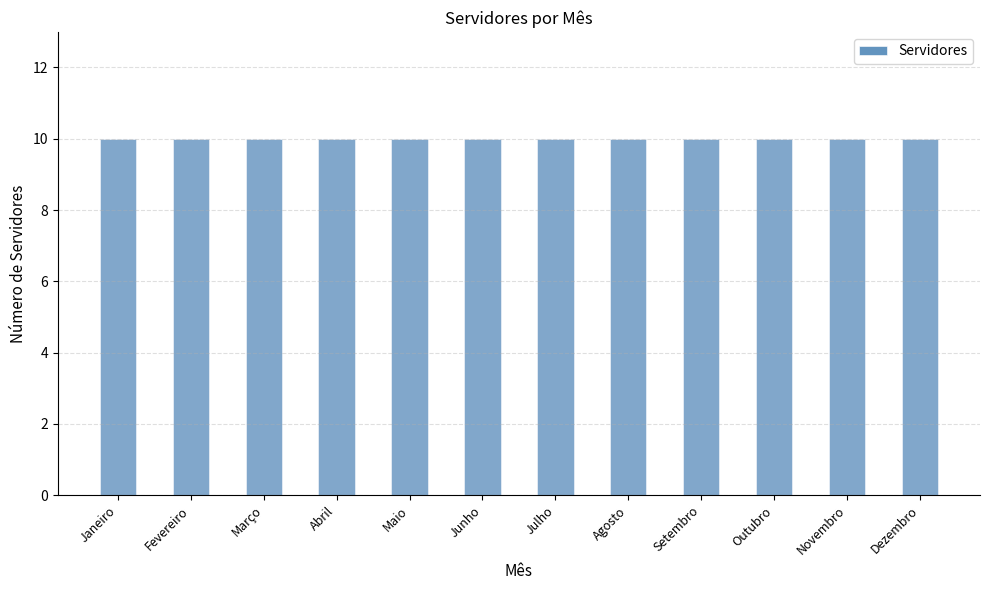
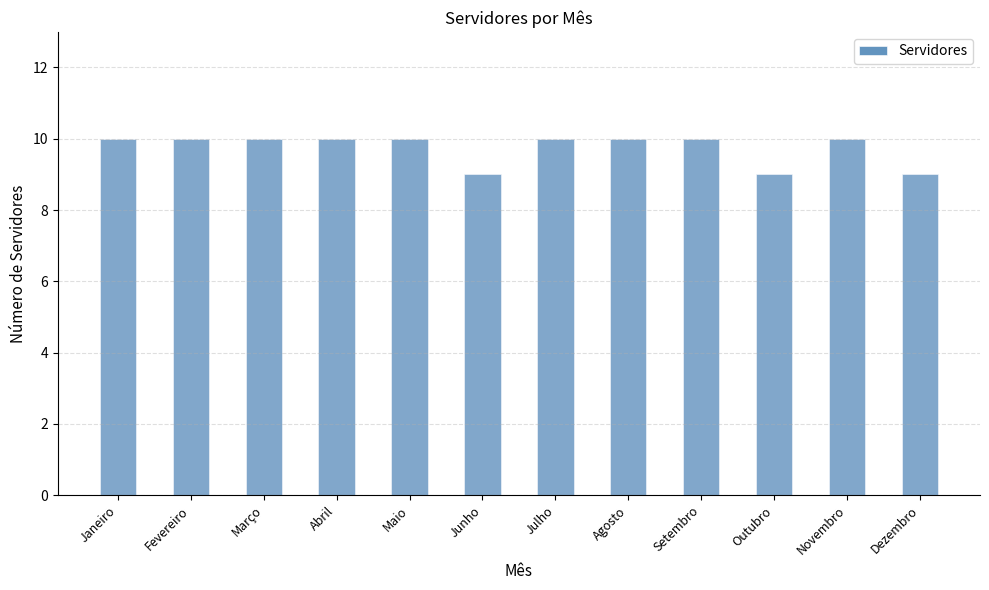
  {
    "Janeiro": 10,
    "Fevereiro": 10,
    "Março": 10,
    "Abril": 10,
    "Maio": 10,
-   "Junho": 10,
+   "Junho": 9,
    "Julho": 10,
    "Agosto": 10,
    "Setembro": 10,
-   "Outubro": 10,
+   "Outubro": 9,
    "Novembro": 10,
-   "Dezembro": 10
+   "Dezembro": 9
  }
